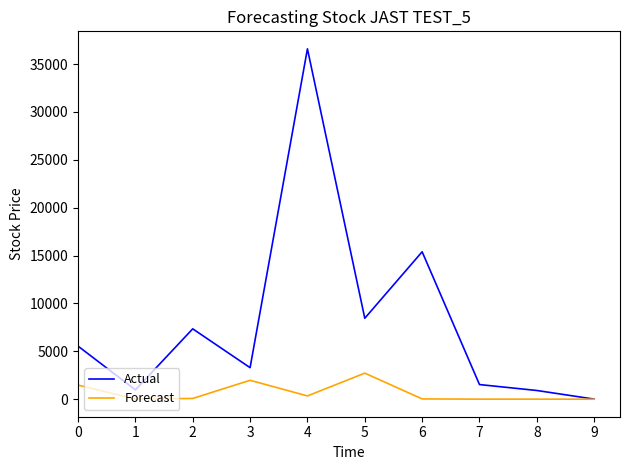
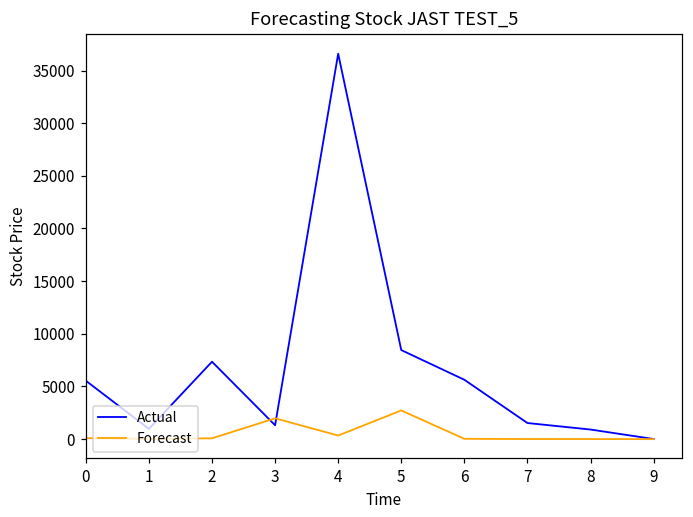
  {
    "Actual": {
      "0": 6000,
      "2": 7000,
-     "3": 3000,
+     "3": 1000,
      "4": 37000,
      "5": 8000,
-     "6": 15000,
+     "6": 6000,
      "7": 2000,
      "8": 1000
    },
    "Forecast": {
-     "0": 1000,
+     "0": 0,
      "2": 0,
      "3": 2000,
      "4": 0,
      "5": 3000,
      "6": 0,
      "7": 0,
      "8": 0
    }
  }
